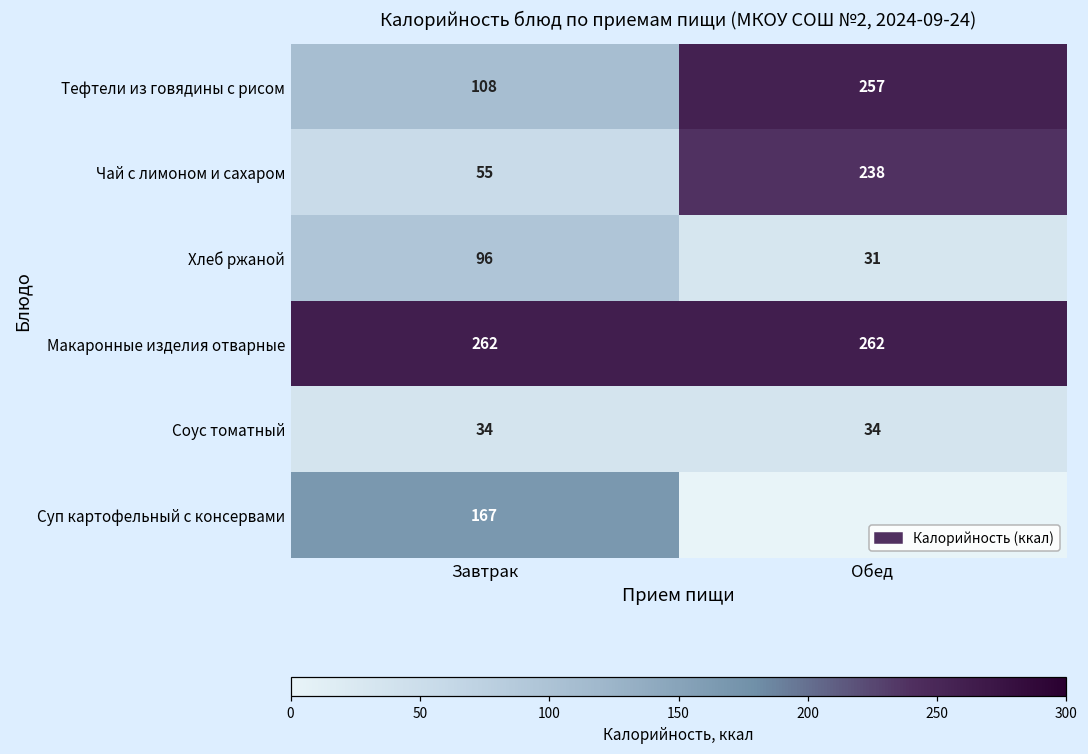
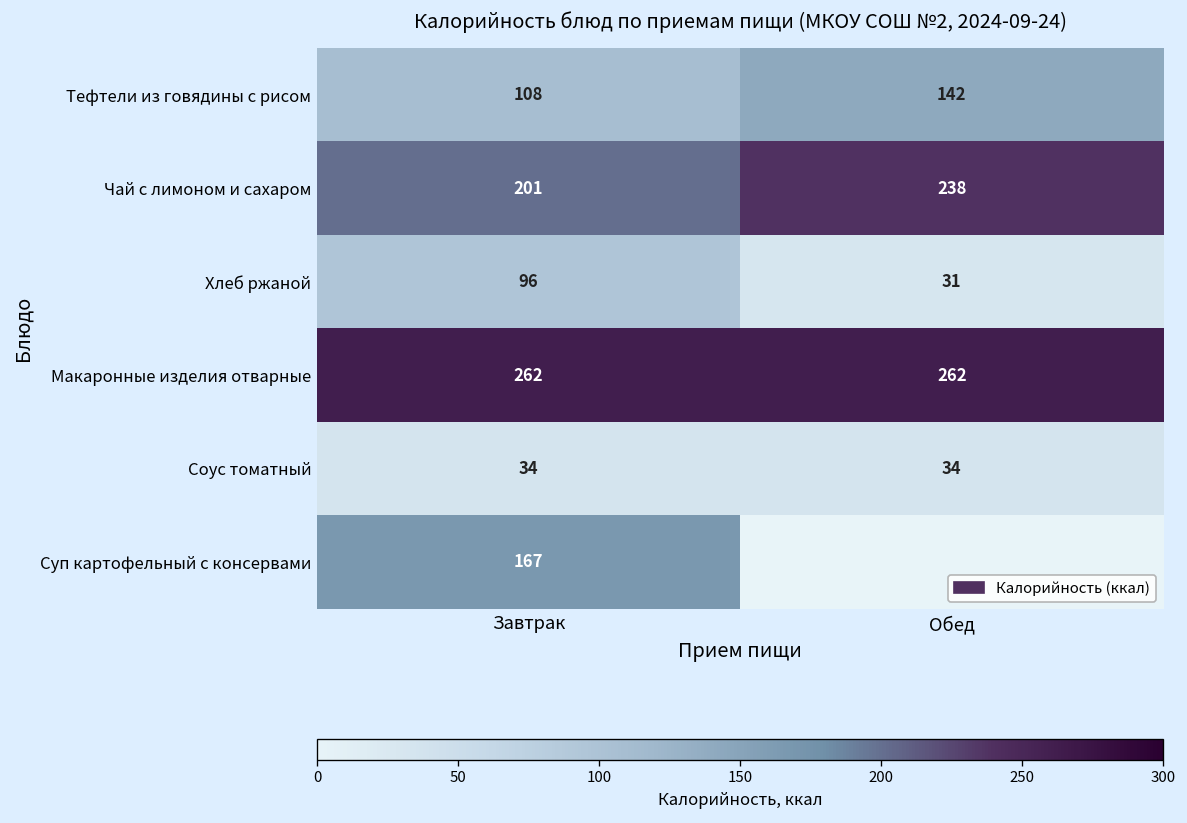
  {
    "Тефтели из говядины с рисом": {
      "Завтрак": 108,
-     "Обед": 257
+     "Обед": 142
    },
    "Чай с лимоном и сахаром": {
-     "Завтрак": 55,
+     "Завтрак": 201,
      "Обед": 238
    },
    "Хлеб ржаной": {
      "Завтрак": 96,
      "Обед": 31
    },
    "Макаронные изделия отварные": {
      "Завтрак": 262,
      "Обед": 262
    },
    "Соус томатный": {
      "Завтрак": 34,
      "Обед": 34
    },
    "Суп картофельный с консервами": {
      "Завтрак": 167
    }
  }
